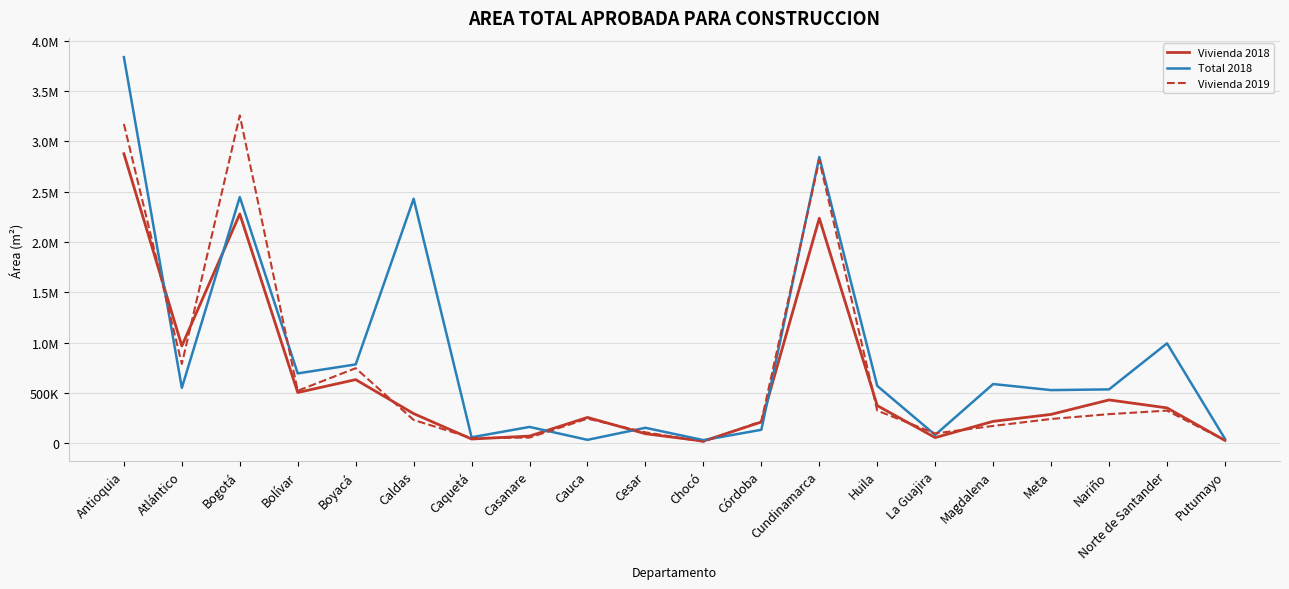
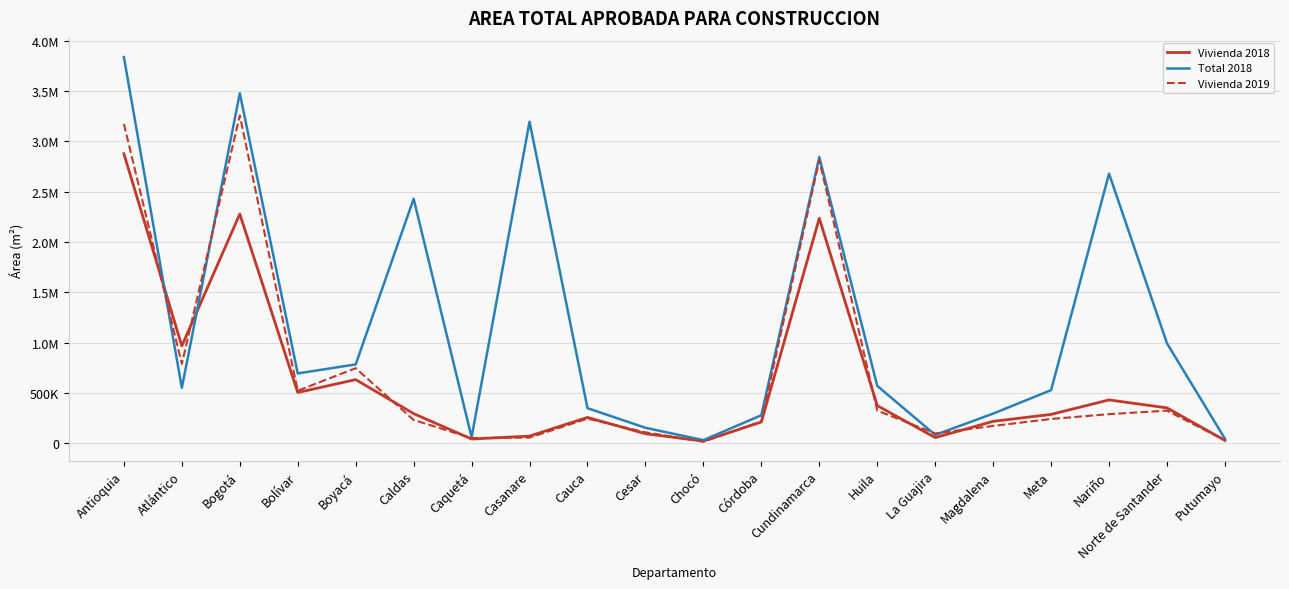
  {
    "Total 2018": {
      "Antioquia": 3840000,
      "Atlántico": 550000,
-     "Bogotá": 2450000,
+     "Bogotá": 3480000,
      "Bolívar": 700000,
      "Boyacá": 780000,
      "Caldas": 2430000,
-     "Casanare": 160000,
-     "Cauca": 40000,
+     "Casanare": 3190000,
+     "Cauca": 350000,
      "Cesar": 160000,
-     "Córdoba": 140000,
+     "Córdoba": 280000,
      "Cundinamarca": 2840000,
      "Huila": 570000,
-     "Magdalena": 590000,
+     "Magdalena": 300000,
      "Meta": 530000,
-     "Nariño": 540000,
+     "Nariño": 2680000,
      "Norte de Santander": 990000
    }
  }
